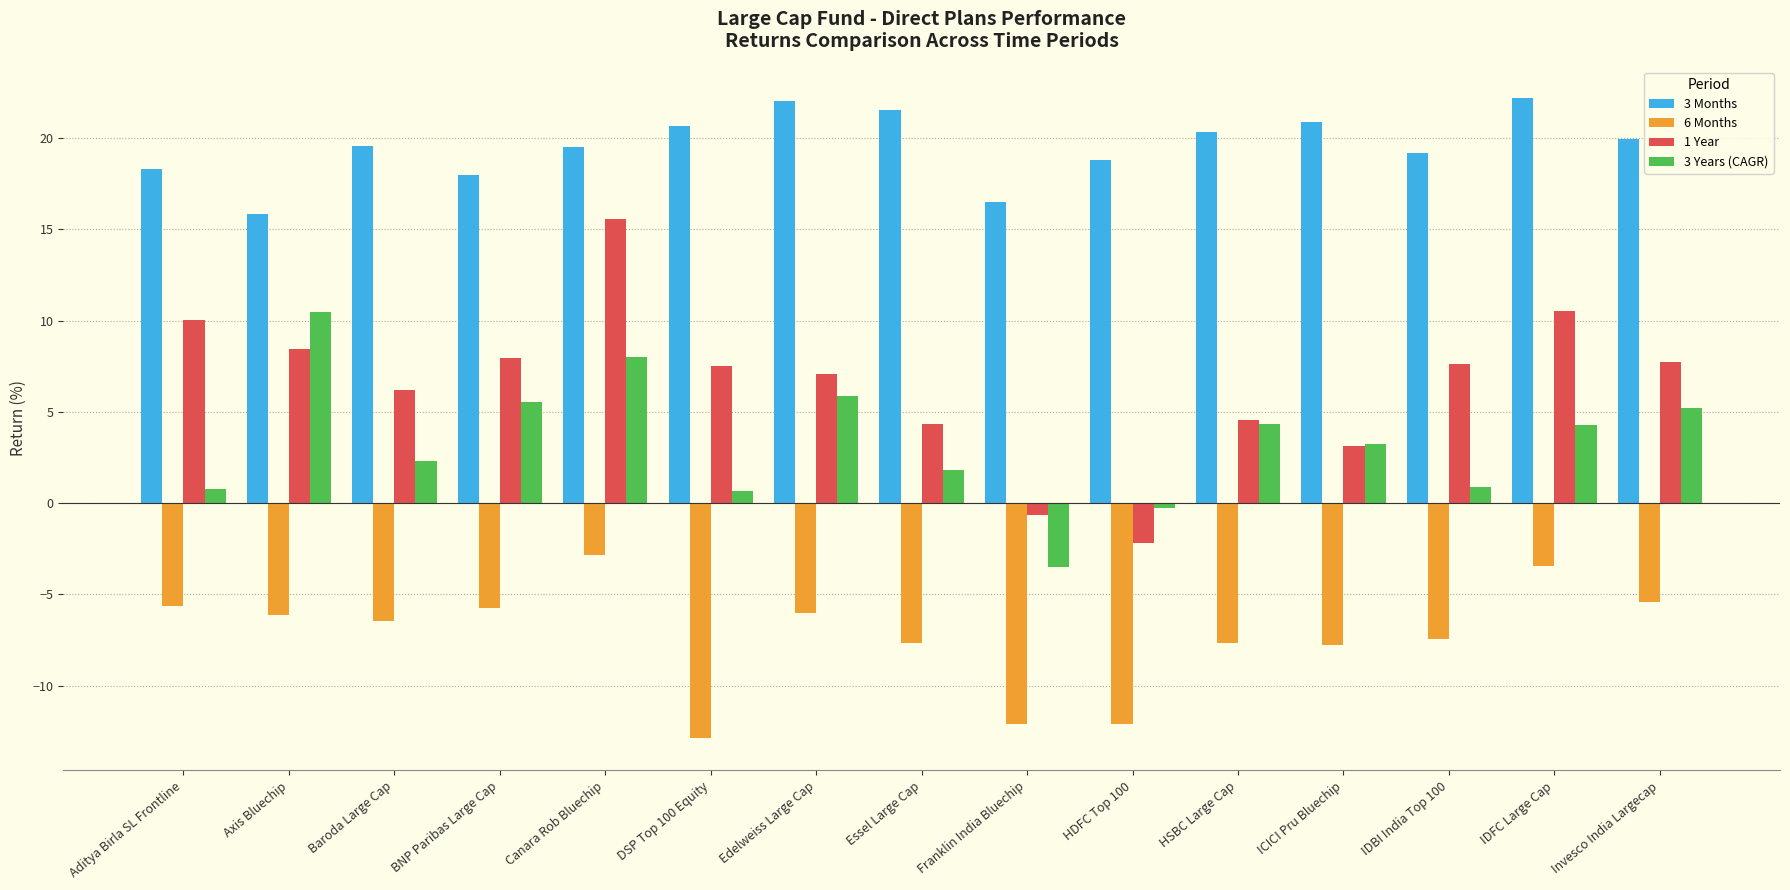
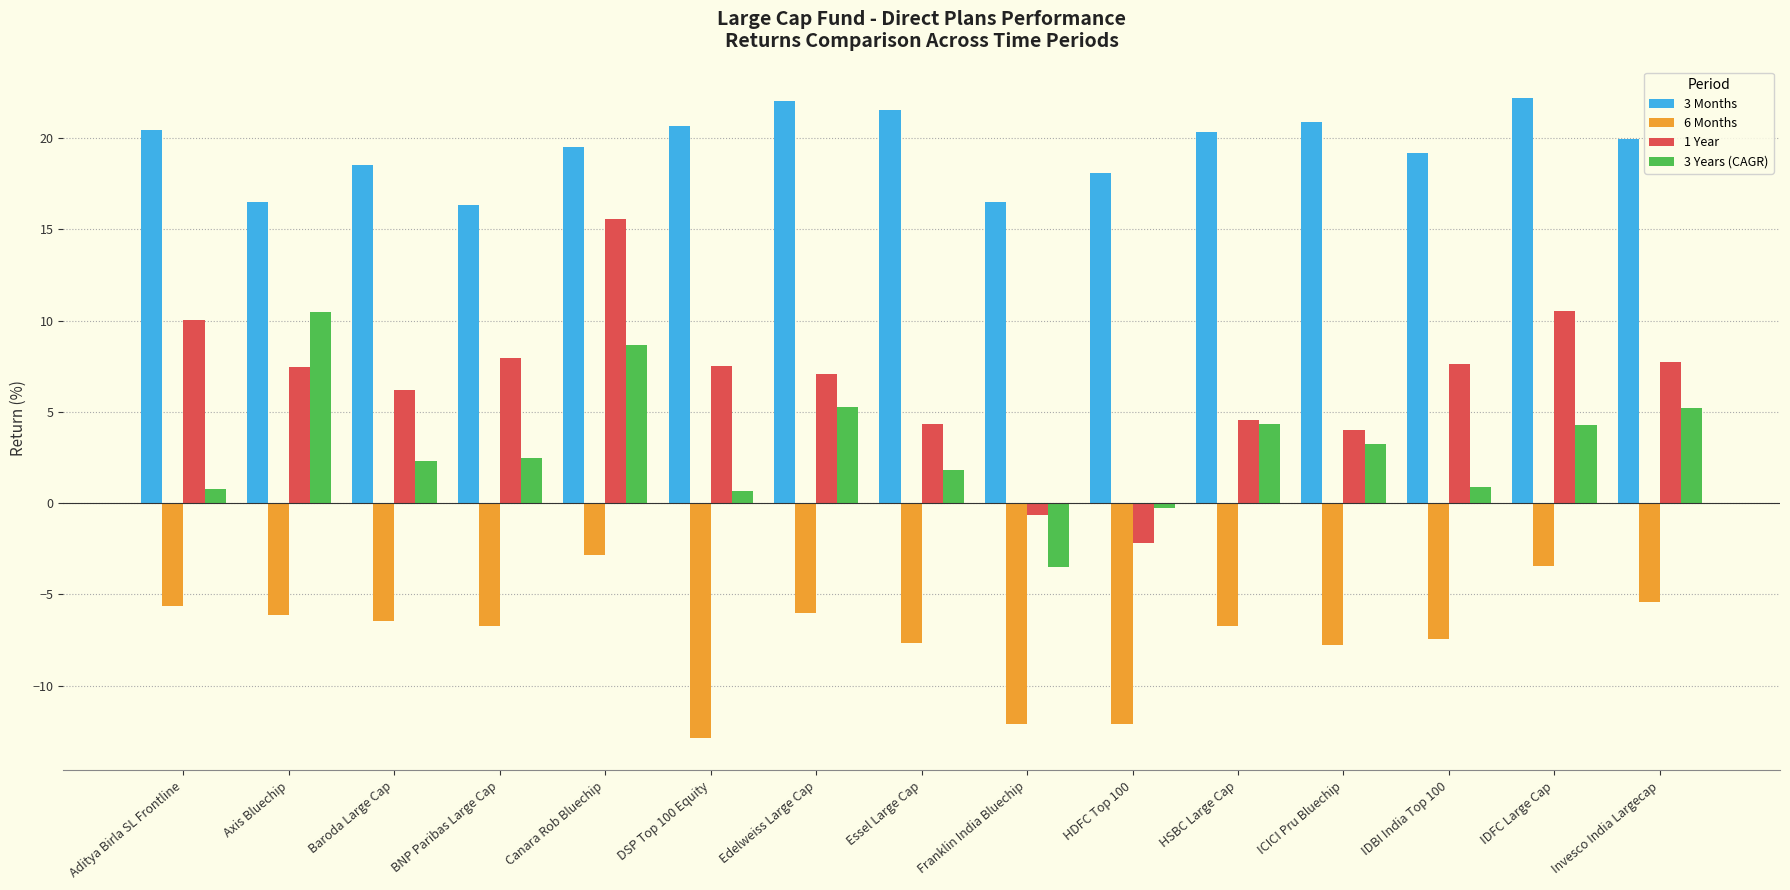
  {
    "3 Months": {
-     "Aditya Birla SL Frontline": 18.3,
-     "Axis Bluechip": 15.8,
-     "Baroda Large Cap": 19.6,
-     "BNP Paribas Large Cap": 18.0,
+     "Aditya Birla SL Frontline": 20.5,
+     "Axis Bluechip": 16.5,
+     "Baroda Large Cap": 18.5,
+     "BNP Paribas Large Cap": 16.3,
      "Canara Rob Bluechip": 19.5,
      "DSP Top 100 Equity": 20.7,
      "Edelweiss Large Cap": 22.0,
      "Essel Large Cap": 21.5,
      "Franklin India Bluechip": 16.5,
-     "HDFC Top 100": 18.8,
+     "HDFC Top 100": 18.1,
      "HSBC Large Cap": 20.3,
      "ICICI Pru Bluechip": 20.9,
      "IDBI India Top 100": 19.2,
      "IDFC Large Cap": 22.2,
      "Invesco India Largecap": 19.9
    },
    "6 Months": {
      "Aditya Birla SL Frontline": -5.6,
      "Axis Bluechip": -6.1,
      "Baroda Large Cap": -6.4,
-     "BNP Paribas Large Cap": -5.7,
+     "BNP Paribas Large Cap": -6.7,
      "Canara Rob Bluechip": -2.8,
      "DSP Top 100 Equity": -12.9,
      "Edelweiss Large Cap": -6.0,
      "Essel Large Cap": -7.6,
      "Franklin India Bluechip": -12.1,
      "HDFC Top 100": -12.1,
-     "HSBC Large Cap": -7.7,
+     "HSBC Large Cap": -6.7,
      "ICICI Pru Bluechip": -7.8,
      "IDBI India Top 100": -7.4,
      "IDFC Large Cap": -3.4,
      "Invesco India Largecap": -5.4
    },
    "1 Year": {
      "Aditya Birla SL Frontline": 10.0,
-     "Axis Bluechip": 8.4,
+     "Axis Bluechip": 7.5,
      "Baroda Large Cap": 6.2,
      "BNP Paribas Large Cap": 7.9,
      "Canara Rob Bluechip": 15.6,
      "DSP Top 100 Equity": 7.5,
      "Edelweiss Large Cap": 7.1,
      "Essel Large Cap": 4.4,
      "Franklin India Bluechip": -0.6,
      "HDFC Top 100": -2.2,
      "HSBC Large Cap": 4.6,
-     "ICICI Pru Bluechip": 3.1,
+     "ICICI Pru Bluechip": 4.0,
      "IDBI India Top 100": 7.6,
      "IDFC Large Cap": 10.5,
      "Invesco India Largecap": 7.7
    },
    "3 Years (CAGR)": {
      "Aditya Birla SL Frontline": 0.8,
      "Axis Bluechip": 10.5,
      "Baroda Large Cap": 2.3,
-     "BNP Paribas Large Cap": 5.6,
-     "Canara Rob Bluechip": 8.0,
+     "BNP Paribas Large Cap": 2.5,
+     "Canara Rob Bluechip": 8.7,
      "DSP Top 100 Equity": 0.7,
-     "Edelweiss Large Cap": 5.8,
+     "Edelweiss Large Cap": 5.2,
      "Essel Large Cap": 1.8,
      "Franklin India Bluechip": -3.5,
      "HDFC Top 100": -0.3,
      "HSBC Large Cap": 4.3,
      "ICICI Pru Bluechip": 3.2,
      "IDBI India Top 100": 0.9,
      "IDFC Large Cap": 4.3,
      "Invesco India Largecap": 5.2
    }
  }
